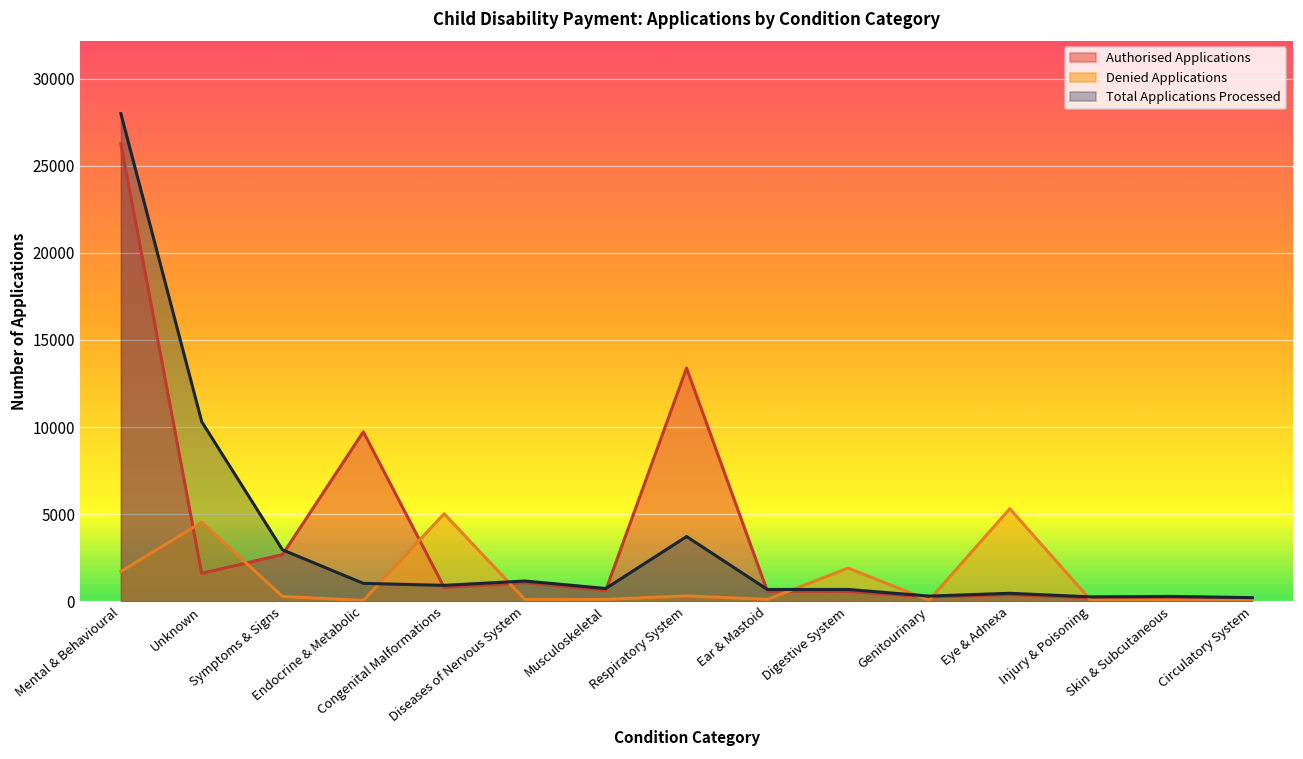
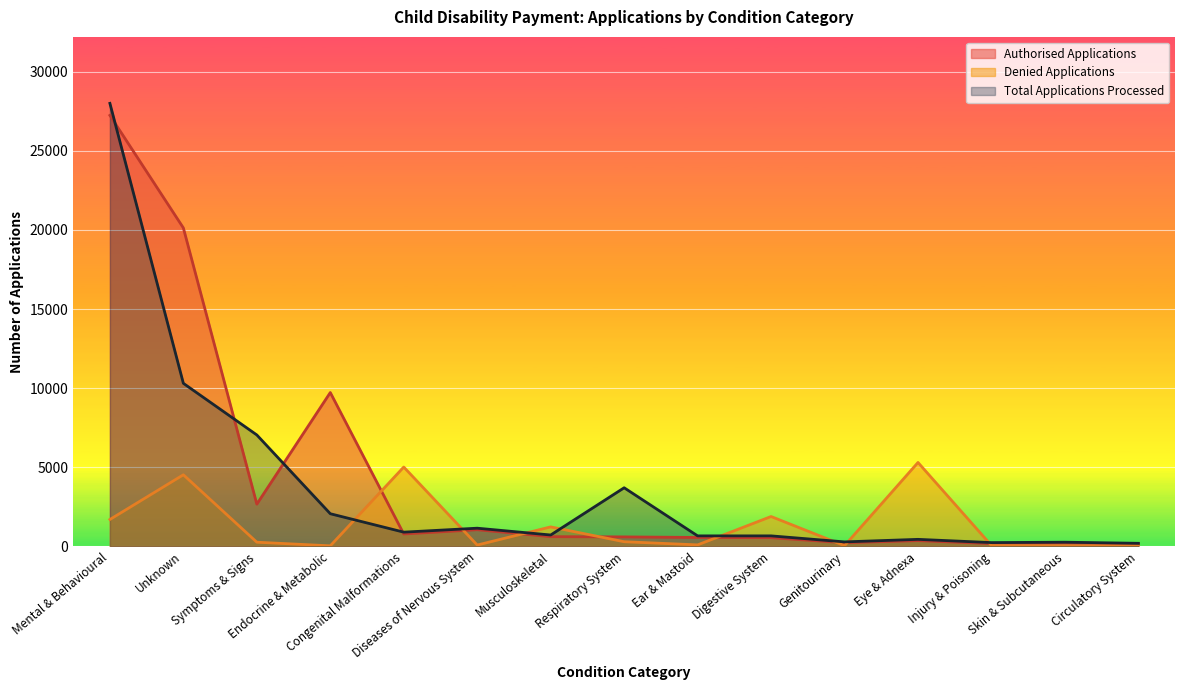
  {
    "Authorised Applications": {
-     "Mental & Behavioural": 26300,
-     "Unknown": 1600,
+     "Mental & Behavioural": 27200,
+     "Unknown": 20100,
      "Symptoms & Signs": 2700,
      "Endocrine & Metabolic": 9700,
-     "Respiratory System": 13400
+     "Respiratory System": 600
    },
    "Denied Applications": {
      "Mental & Behavioural": 1700,
      "Unknown": 4500,
      "Symptoms & Signs": 300,
      "Endocrine & Metabolic": 0,
      "Congenital Malformations": 5000,
      "Diseases of Nervous System": 100,
-     "Musculoskeletal": 100,
+     "Musculoskeletal": 1200,
      "Respiratory System": 300,
      "Ear & Mastoid": 100,
      "Digestive System": 1900,
      "Genitourinary": 100,
      "Eye & Adnexa": 5300,
      "Skin & Subcutaneous": 100
    },
    "Total Applications Processed": {
      "Mental & Behavioural": 28000,
      "Unknown": 10300,
-     "Symptoms & Signs": 2900,
-     "Endocrine & Metabolic": 1000,
+     "Symptoms & Signs": 7000,
+     "Endocrine & Metabolic": 2100,
      "Respiratory System": 3700
    }
  }
